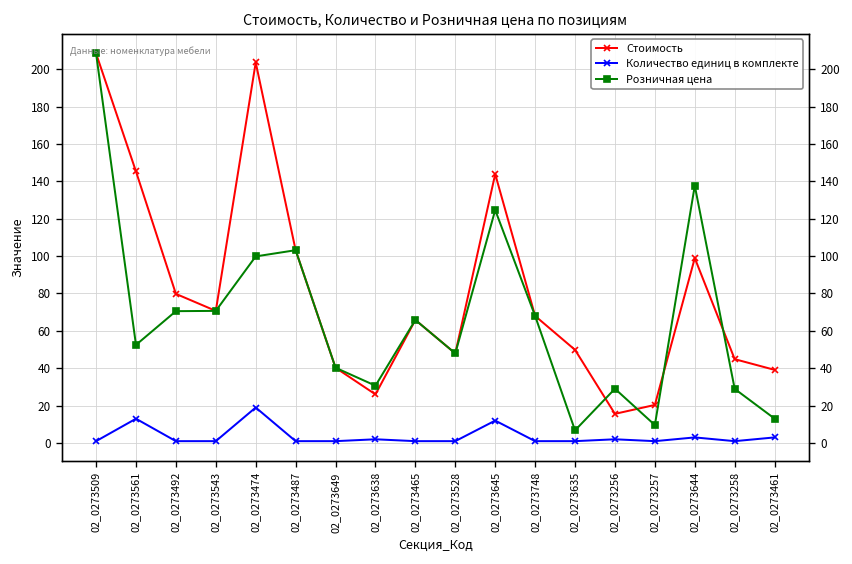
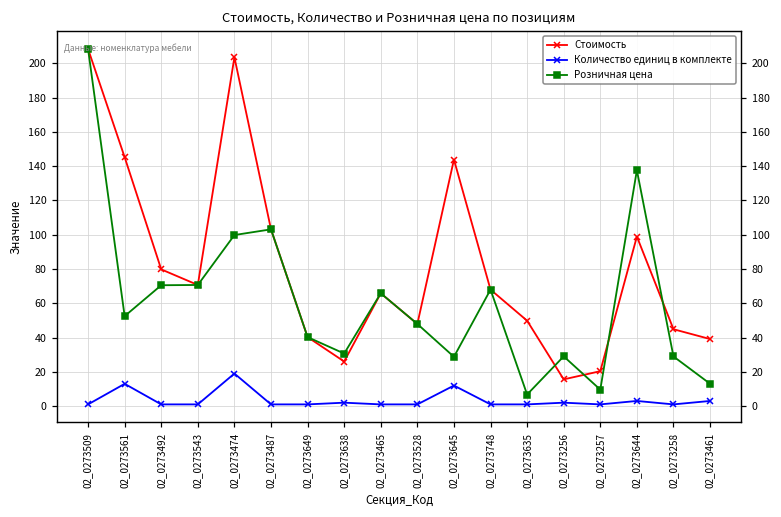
  {
    "Стоимость": {
      "02_0273561": 145,
      "02_0273492": 80,
      "02_0273474": 204,
      "02_0273638": 26,
      "02_0273645": 144,
      "02_0273635": 50,
      "02_0273256": 16,
      "02_0273257": 20,
      "02_0273644": 99,
      "02_0273258": 45,
      "02_0273461": 39
    },
    "Количество единиц в комплекте": {
      "02_0273509": 1,
      "02_0273561": 13,
      "02_0273492": 1,
      "02_0273543": 1,
      "02_0273474": 19,
      "02_0273487": 1,
      "02_0273649": 1,
      "02_0273638": 2,
      "02_0273465": 1,
      "02_0273528": 1,
      "02_0273645": 12,
      "02_0273748": 1,
      "02_0273635": 1,
      "02_0273256": 2,
      "02_0273257": 1,
      "02_0273644": 3,
      "02_0273258": 1,
      "02_0273461": 3
    },
    "Розничная цена": {
      "02_0273561": 52,
      "02_0273492": 71,
      "02_0273474": 100,
      "02_0273638": 31,
-     "02_0273645": 125,
+     "02_0273645": 29,
      "02_0273635": 7,
      "02_0273256": 29,
      "02_0273257": 10,
      "02_0273644": 138,
      "02_0273258": 29,
      "02_0273461": 13
    }
  }
